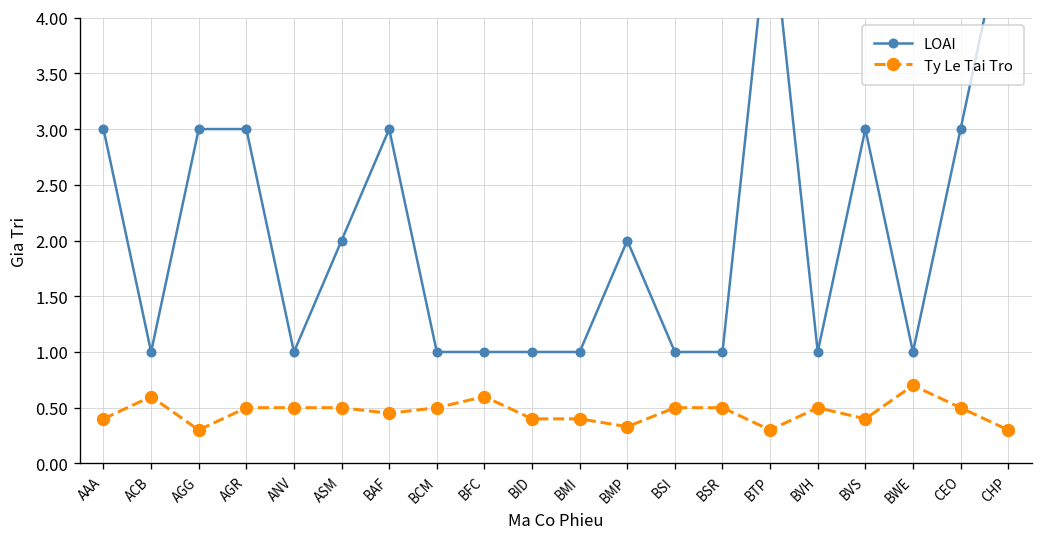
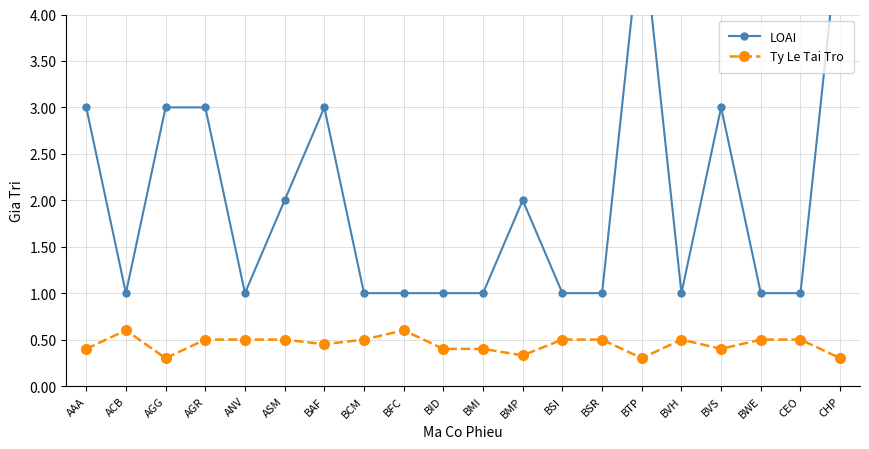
  {
    "LOAI": {
      "AAA": 3,
      "ACB": 1,
      "AGG": 3,
      "AGR": 3,
      "ANV": 1,
      "ASM": 2,
      "BAF": 3,
      "BCM": 1,
      "BFC": 1,
      "BID": 1,
      "BMI": 1,
      "BMP": 2,
      "BSI": 1,
      "BSR": 1,
      "BVH": 1,
      "BVS": 3,
      "BWE": 1,
-     "CEO": 3
+     "CEO": 1
    },
    "Ty Le Tai Tro": {
      "AAA": 0.4,
      "ACB": 0.6,
      "AGG": 0.3,
      "AGR": 0.5,
      "ANV": 0.5,
      "ASM": 0.5,
      "BAF": 0.5,
      "BCM": 0.5,
      "BFC": 0.6,
      "BID": 0.4,
      "BMI": 0.4,
      "BMP": 0.3,
      "BSI": 0.5,
      "BSR": 0.5,
      "BTP": 0.3,
      "BVH": 0.5,
      "BVS": 0.4,
-     "BWE": 0.7,
+     "BWE": 0.5,
      "CEO": 0.5,
      "CHP": 0.3
    }
  }
